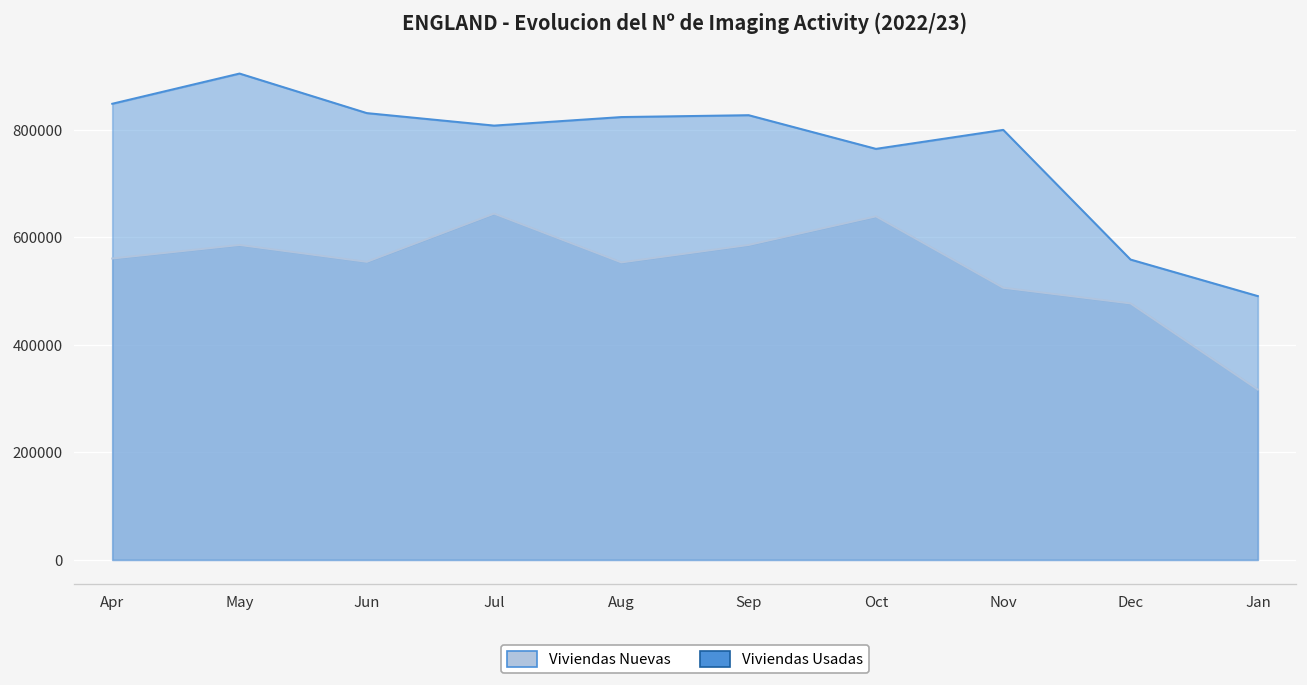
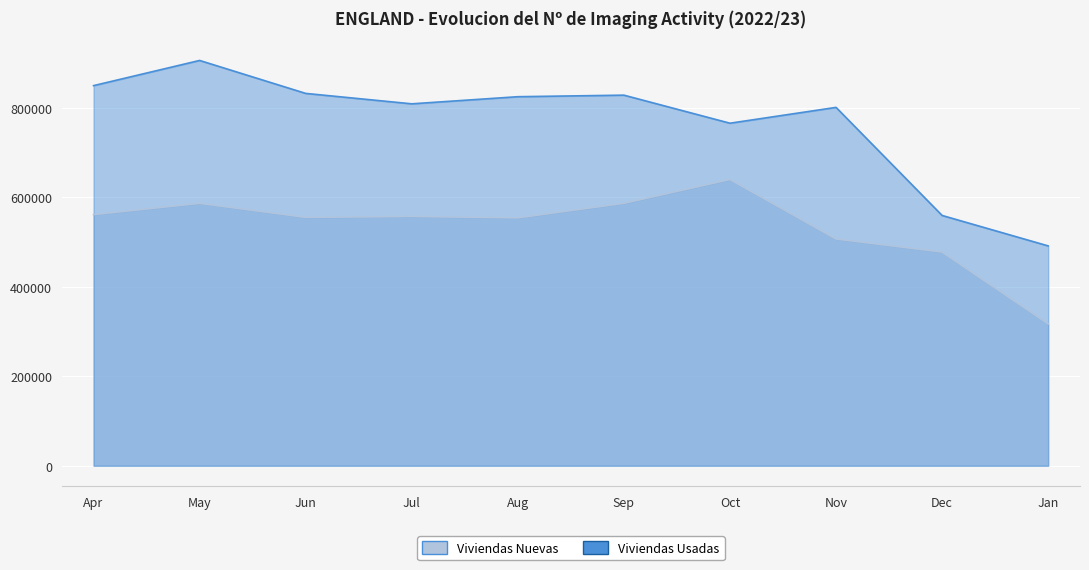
  {
    "Viviendas Nuevas": {
      "Apr": 560000,
      "May": 590000,
      "Jun": 550000,
-     "Jul": 640000,
+     "Jul": 560000,
      "Aug": 550000,
      "Sep": 590000,
      "Oct": 640000,
      "Nov": 510000,
      "Dec": 480000,
      "Jan": 320000
    },
    "Viviendas Usadas": {
      "Apr": 850000,
      "May": 910000,
      "Jun": 830000,
      "Jul": 810000,
      "Aug": 820000,
      "Sep": 830000,
      "Oct": 760000,
      "Nov": 800000,
      "Dec": 560000,
      "Jan": 490000
    }
  }
